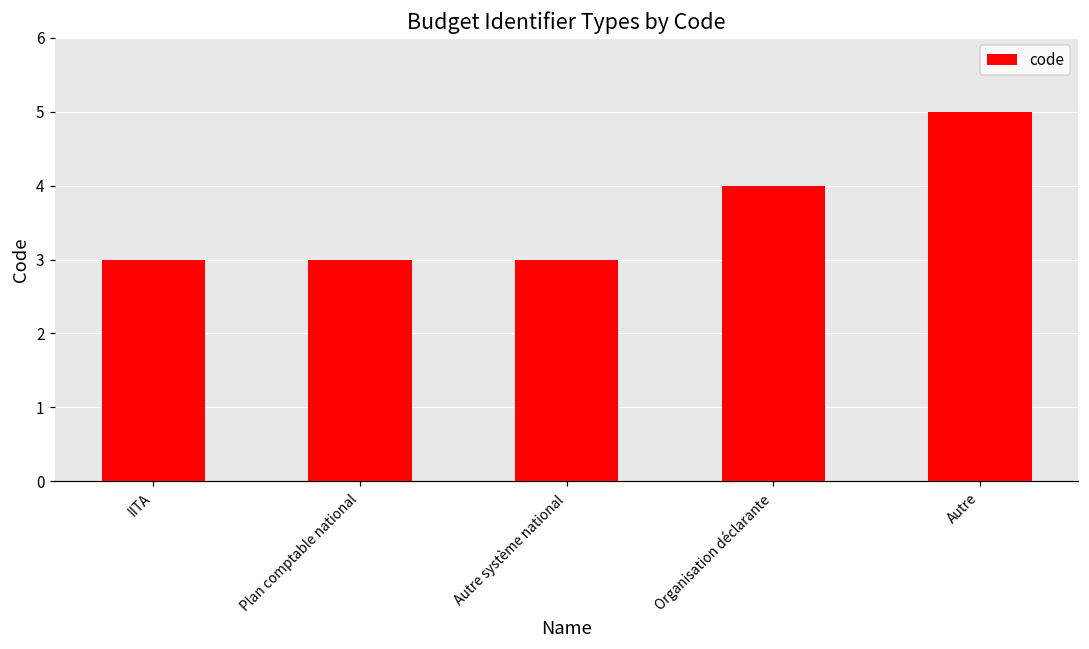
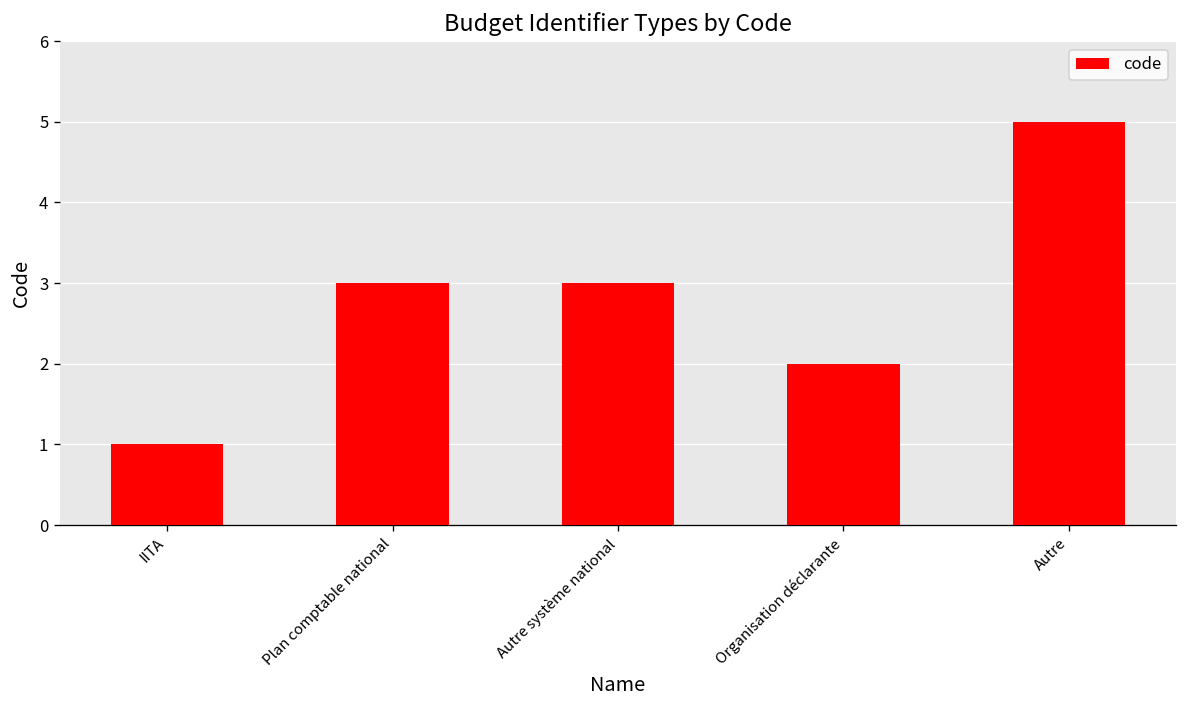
  {
-   "IITA": 3,
+   "IITA": 1,
    "Plan comptable national": 3,
    "Autre système national": 3,
-   "Organisation déclarante": 4,
+   "Organisation déclarante": 2,
    "Autre": 5
  }
